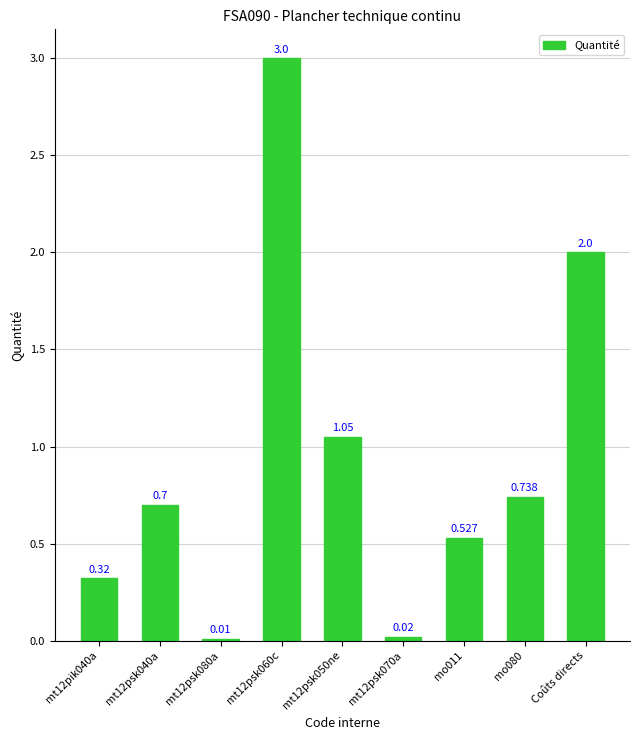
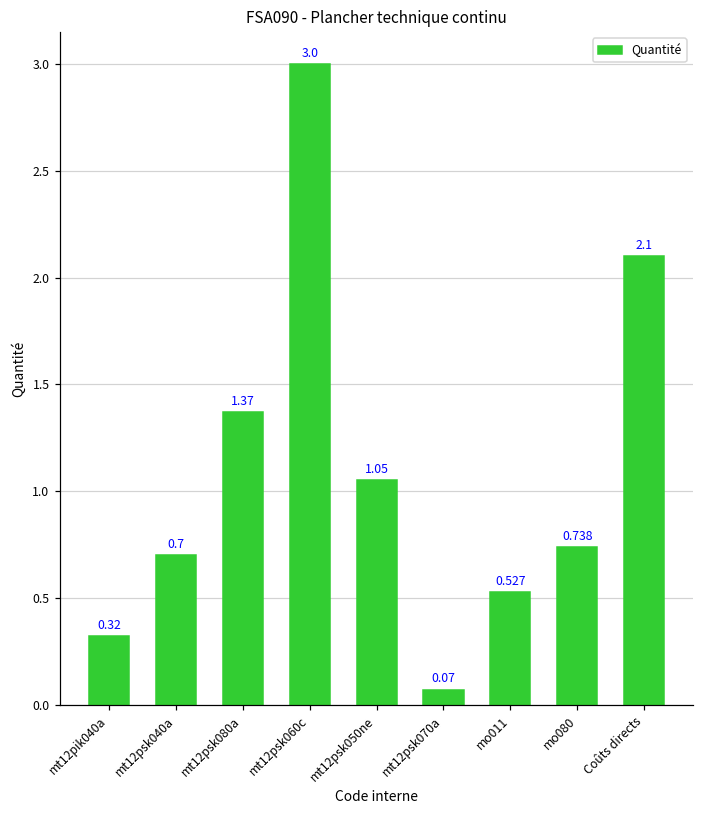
  {
    "mt12pik040a": 0.32,
    "mt12psk040a": 0.7,
-   "mt12psk080a": 0.01,
+   "mt12psk080a": 1.37,
    "mt12psk060c": 3.0,
    "mt12psk050ne": 1.05,
-   "mt12psk070a": 0.02,
+   "mt12psk070a": 0.07,
    "mo011": 0.527,
    "mo080": 0.738,
-   "Coûts directs": 2.0
+   "Coûts directs": 2.1
  }
